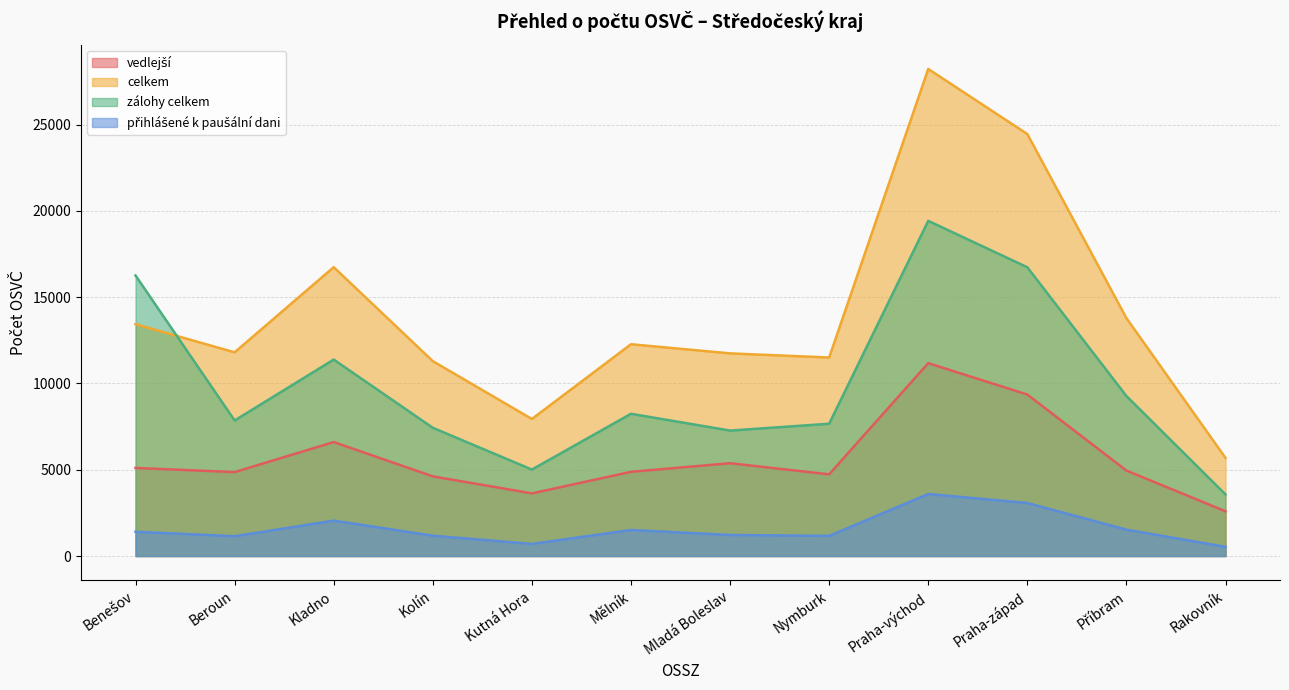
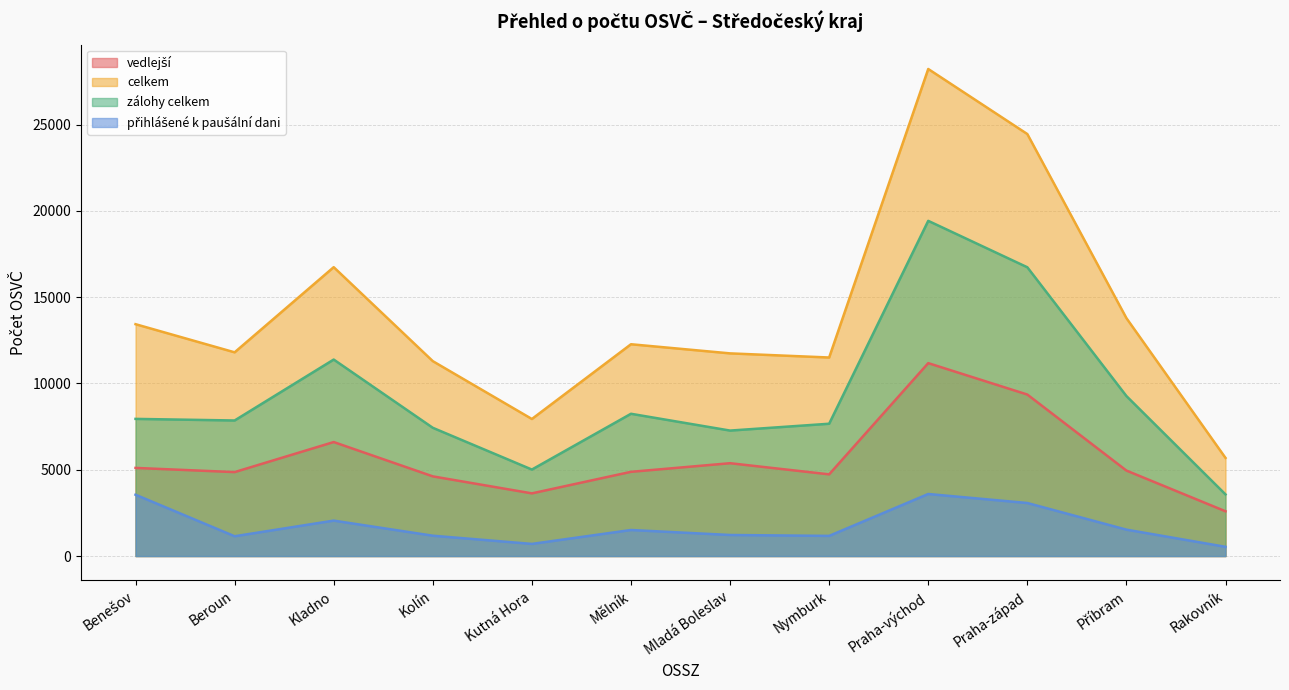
  {
    "vedlejší": {
      "Benešov": 5100,
      "Beroun": 4900,
      "Kladno": 6600,
      "Kolín": 4600,
      "Kutná Hora": 3600,
      "Mělník": 4900,
      "Mladá Boleslav": 5400,
      "Nymburk": 4700,
      "Praha-východ": 11200,
      "Praha-západ": 9400,
      "Příbram": 5000,
      "Rakovník": 2600
    },
    "celkem": {
      "Benešov": 13400,
      "Beroun": 11800,
      "Kladno": 16700,
      "Kolín": 11300,
      "Kutná Hora": 7900,
      "Mělník": 12300,
      "Mladá Boleslav": 11700,
      "Nymburk": 11500,
      "Praha-východ": 28200,
      "Praha-západ": 24400,
      "Příbram": 13800,
      "Rakovník": 5700
    },
    "zálohy celkem": {
-     "Benešov": 16300,
+     "Benešov": 7900,
      "Beroun": 7900,
      "Kladno": 11400,
      "Kolín": 7400,
      "Kutná Hora": 5000,
      "Mělník": 8200,
      "Mladá Boleslav": 7300,
      "Nymburk": 7700,
      "Praha-východ": 19400,
      "Praha-západ": 16700,
      "Příbram": 9300,
      "Rakovník": 3600
    },
    "přihlášené k paušální dani": {
-     "Benešov": 1400,
+     "Benešov": 3600,
      "Beroun": 1100,
      "Kladno": 2100,
      "Kolín": 1200,
      "Kutná Hora": 700,
      "Mělník": 1500,
      "Mladá Boleslav": 1200,
      "Nymburk": 1200,
      "Praha-východ": 3600,
      "Praha-západ": 3100,
      "Příbram": 1500,
      "Rakovník": 500
    }
  }
